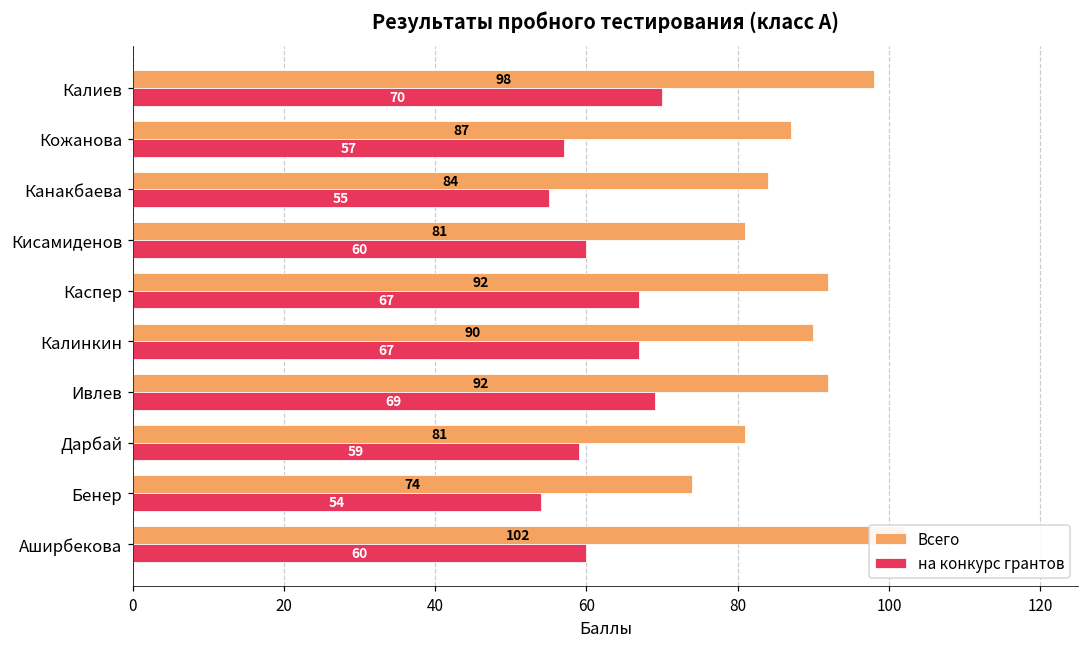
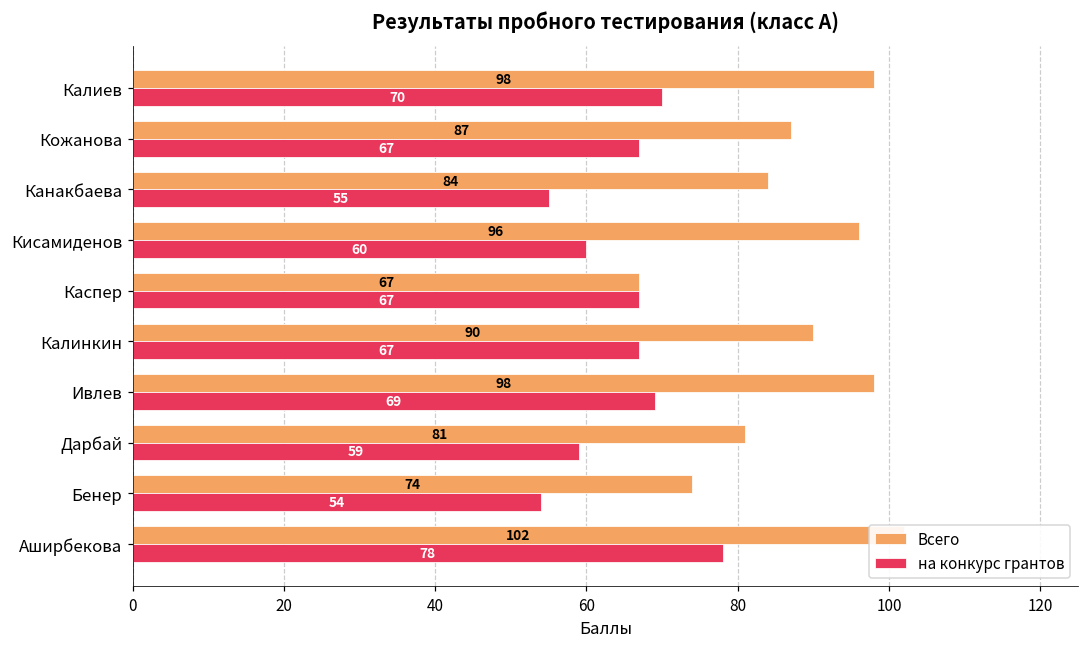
  {
    "Всего": {
      "Калиев": 98,
      "Кожанова": 87,
      "Канакбаева": 84,
-     "Кисамиденов": 81,
-     "Каспер": 92,
+     "Кисамиденов": 96,
+     "Каспер": 67,
      "Калинкин": 90,
-     "Ивлев": 92,
+     "Ивлев": 98,
      "Дарбай": 81,
      "Бенер": 74
    },
    "на конкурс грантов": {
      "Калиев": 70,
-     "Кожанова": 57,
+     "Кожанова": 67,
      "Канакбаева": 55,
      "Кисамиденов": 60,
      "Каспер": 67,
      "Калинкин": 67,
      "Ивлев": 69,
      "Дарбай": 59,
      "Бенер": 54,
-     "Аширбекова": 60
+     "Аширбекова": 78
    }
  }
